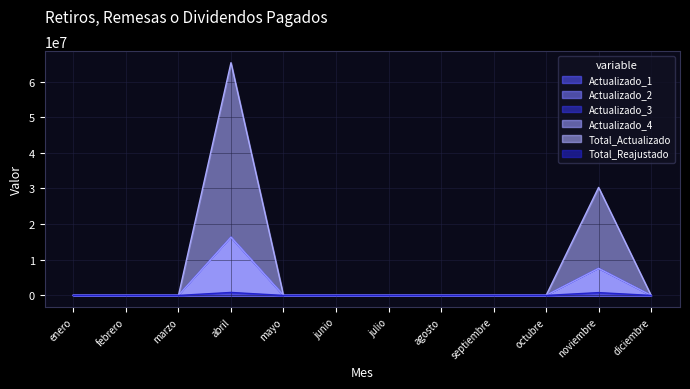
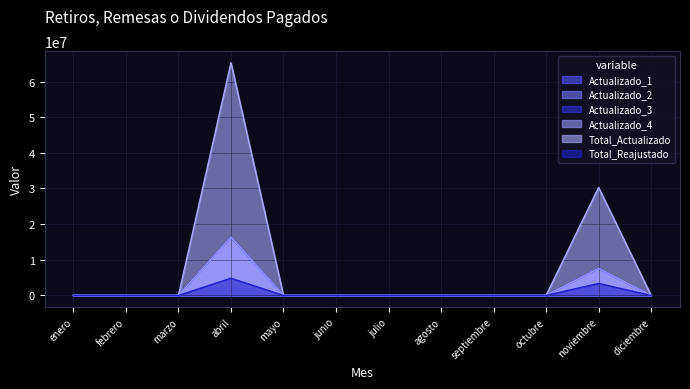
  {
    "Total_Reajustado": {
-     "abril": 1000000,
-     "noviembre": 1000000
+     "abril": 5000000,
+     "noviembre": 3000000
    }
  }
